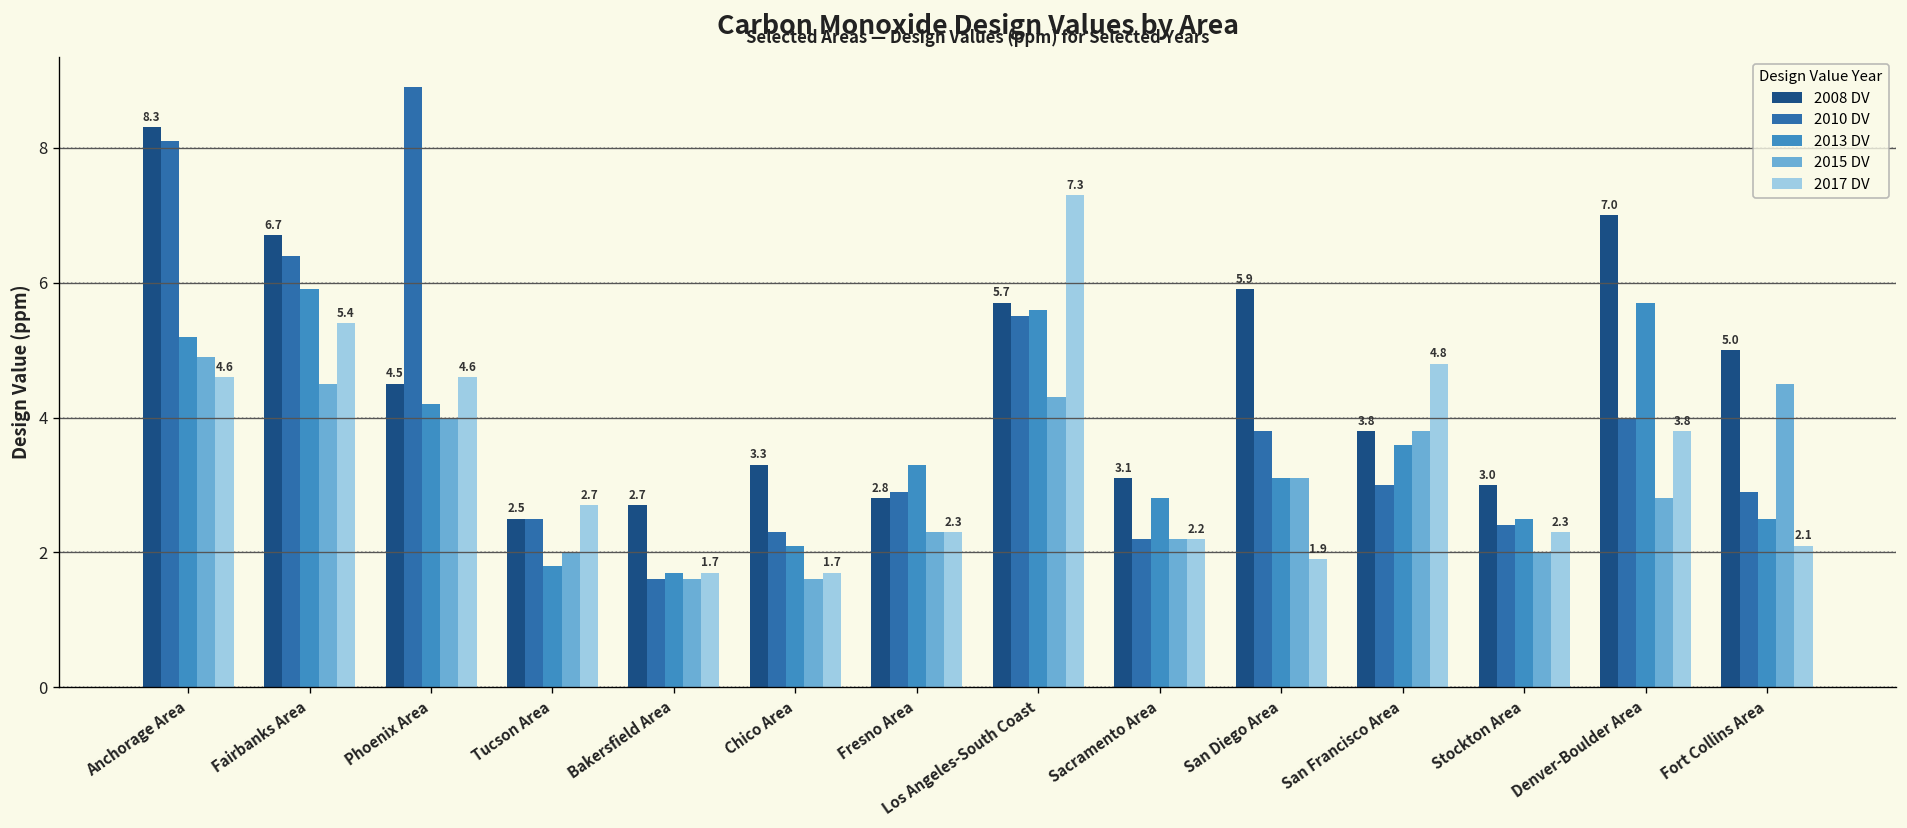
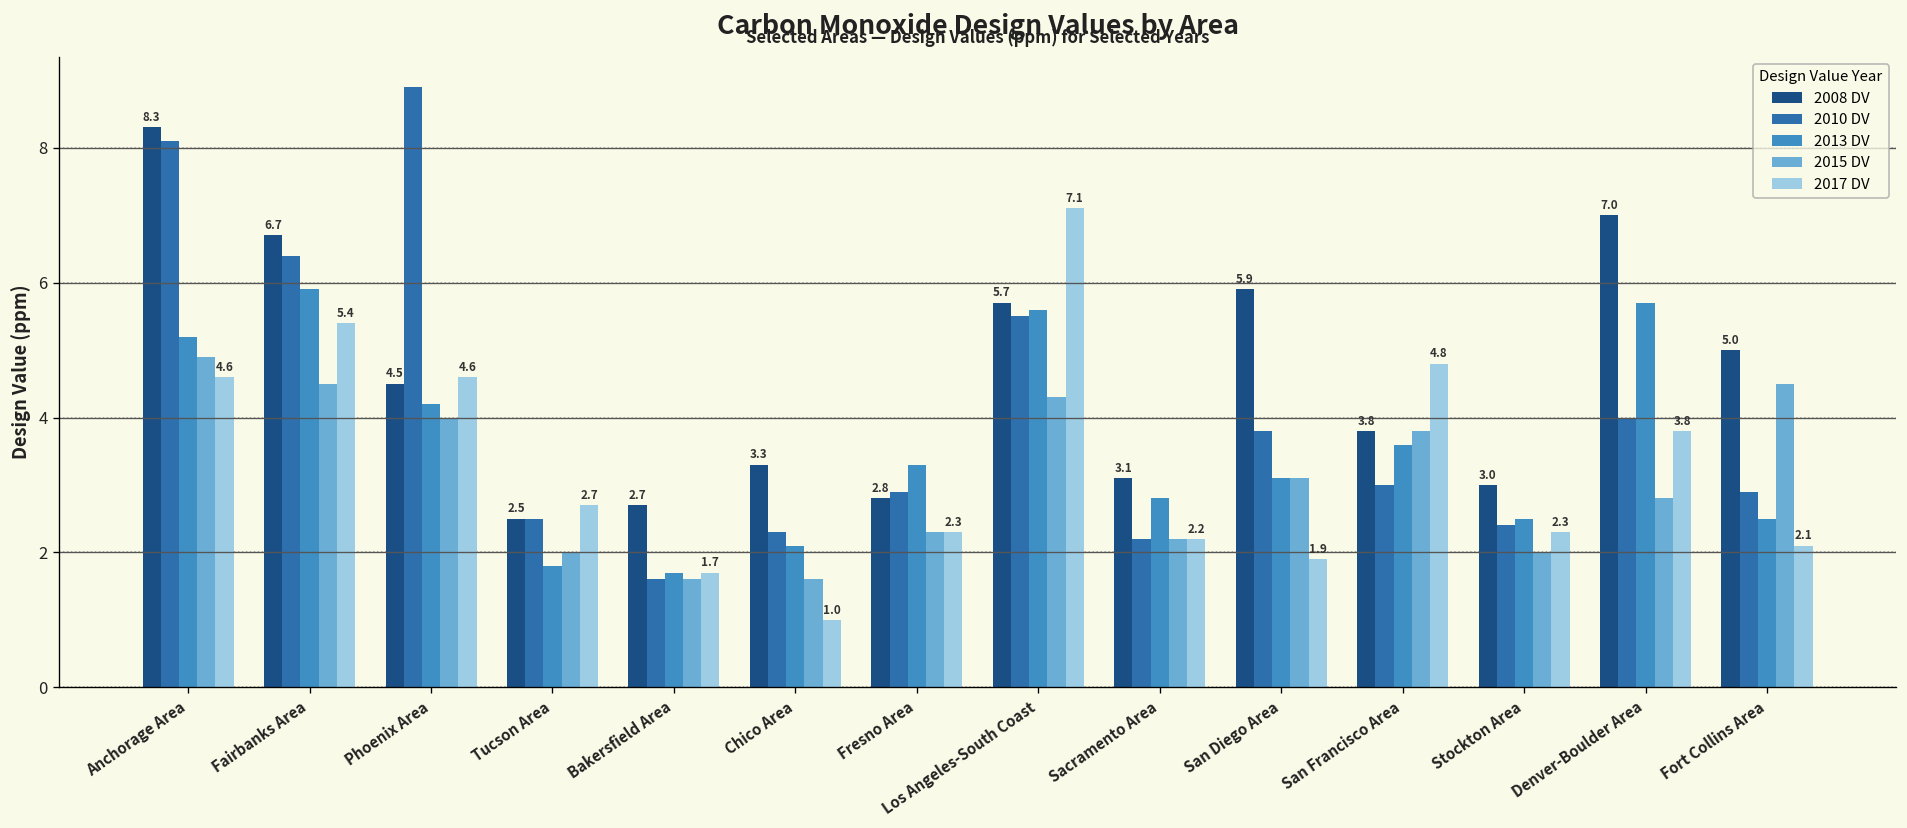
  {
    "2017 DV": {
      "Anchorage Area": 4.6,
      "Fairbanks Area": 5.4,
      "Phoenix Area": 4.6,
      "Tucson Area": 2.7,
      "Bakersfield Area": 1.7,
-     "Chico Area": 1.7,
+     "Chico Area": 1.0,
      "Fresno Area": 2.3,
-     "Los Angeles-South Coast": 7.3,
+     "Los Angeles-South Coast": 7.1,
      "Sacramento Area": 2.2,
      "San Diego Area": 1.9,
      "San Francisco Area": 4.8,
      "Stockton Area": 2.3,
      "Denver-Boulder Area": 3.8,
      "Fort Collins Area": 2.1
    }
  }
